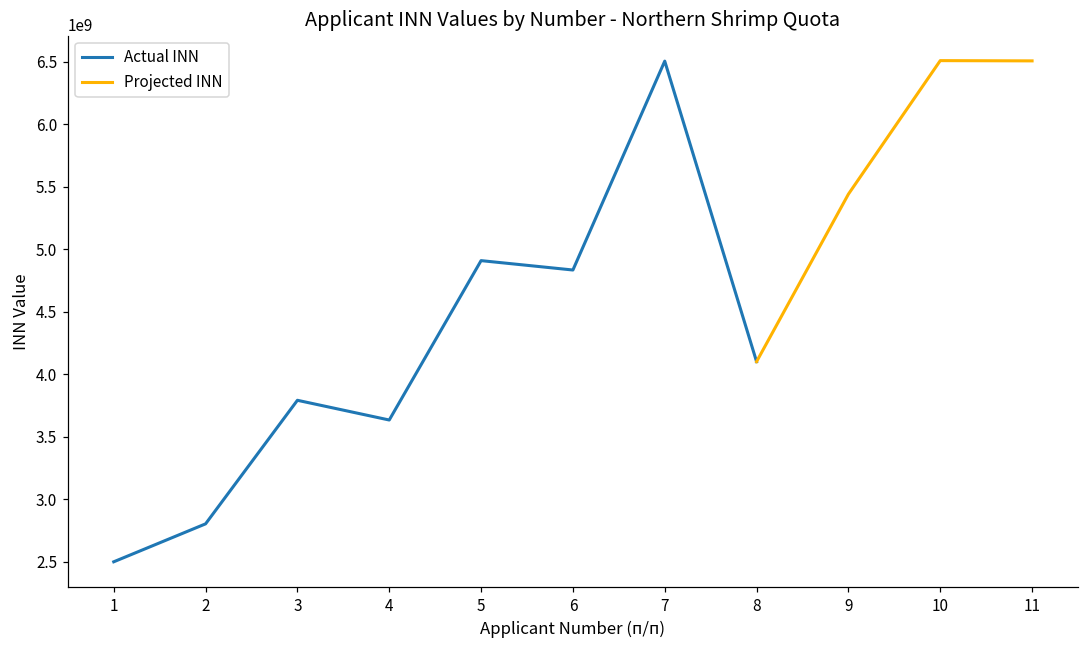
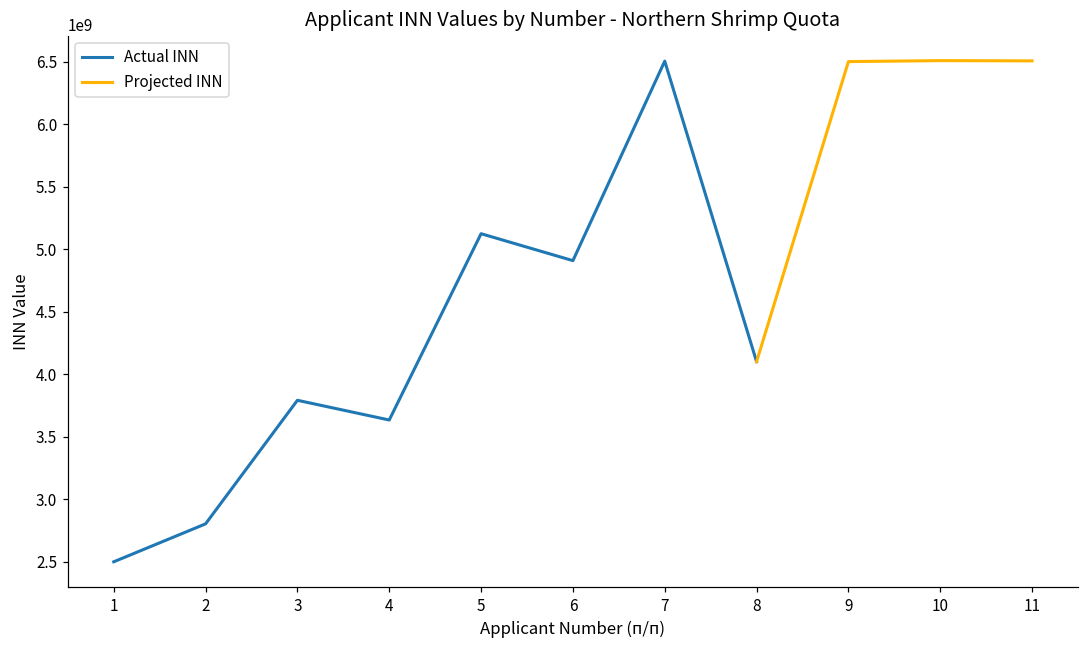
  {
    "Actual INN": {
      "1": 2500000000,
      "2": 2800000000,
      "3": 3790000000,
      "4": 3630000000,
-     "5": 4910000000,
-     "6": 4830000000,
+     "5": 5120000000,
+     "6": 4910000000,
      "7": 6510000000
    },
    "Projected INN": {
-     "9": 5440000000,
+     "9": 6500000000,
      "10": 6510000000,
      "11": 6510000000
    }
  }
